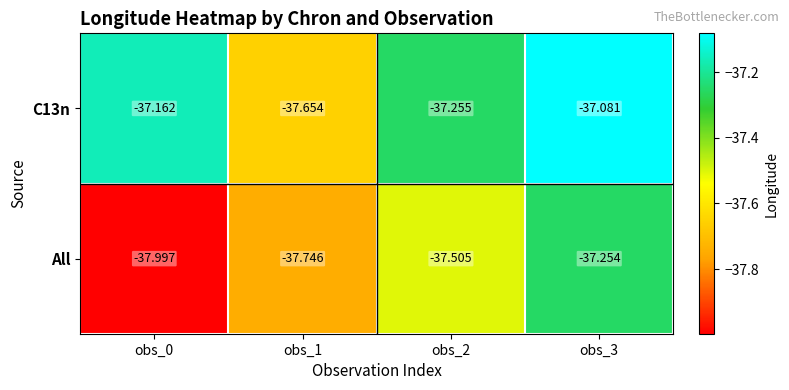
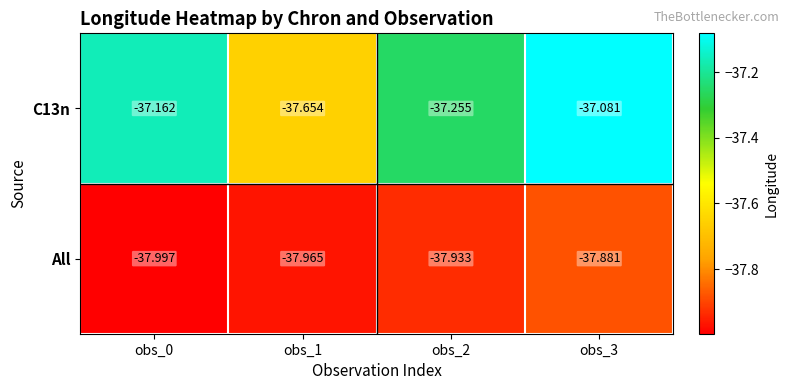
  {
    "All": {
-     "obs_1": -37.746,
-     "obs_2": -37.505,
-     "obs_3": -37.254
+     "obs_1": -37.965,
+     "obs_2": -37.933,
+     "obs_3": -37.881
    }
  }
